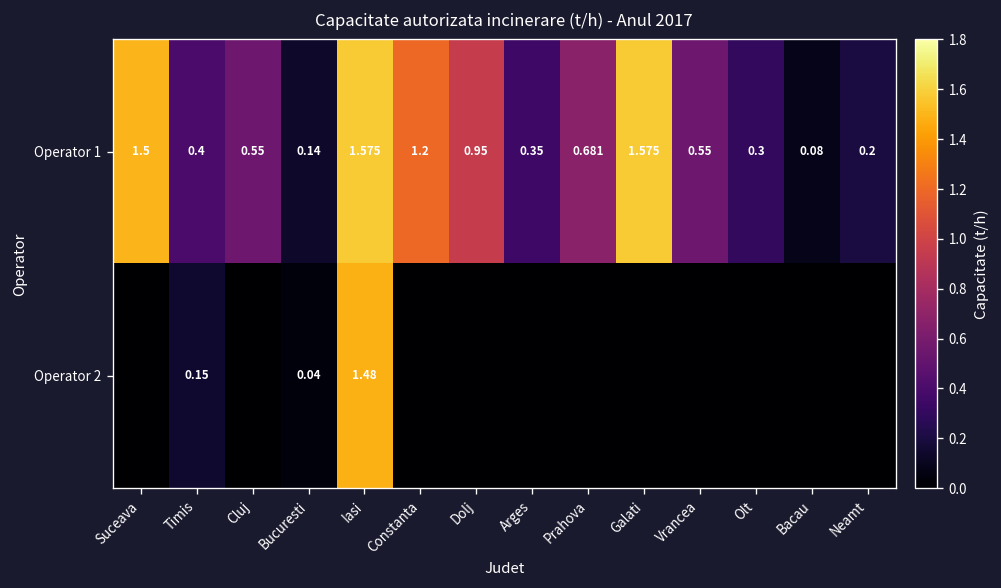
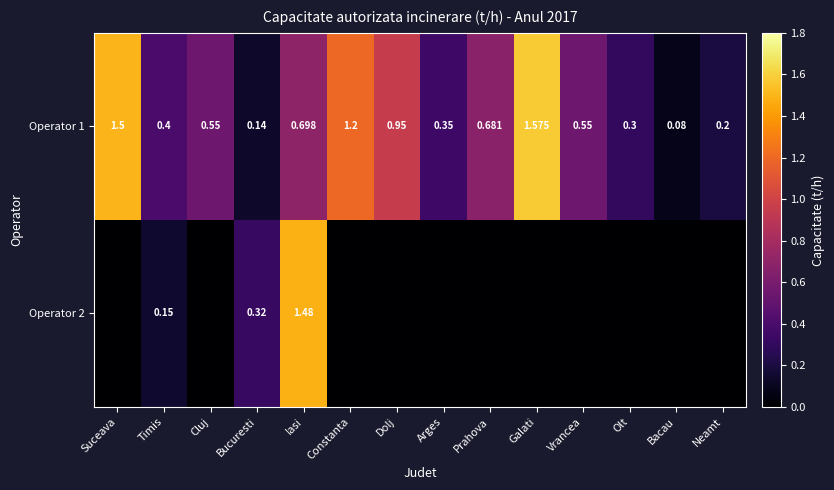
  {
    "Operator 1": {
      "Suceava": 1.5,
      "Timis": 0.4,
      "Cluj": 0.55,
      "Bucuresti": 0.14,
-     "Iasi": 1.575,
+     "Iasi": 0.698,
      "Constanta": 1.2,
      "Dolj": 0.95,
      "Arges": 0.35,
      "Prahova": 0.681,
      "Galati": 1.575,
      "Vrancea": 0.55,
      "Olt": 0.3,
      "Bacau": 0.08,
      "Neamt": 0.2
    },
    "Operator 2": {
      "Timis": 0.15,
-     "Bucuresti": 0.04,
+     "Bucuresti": 0.32,
      "Iasi": 1.48
    }
  }
